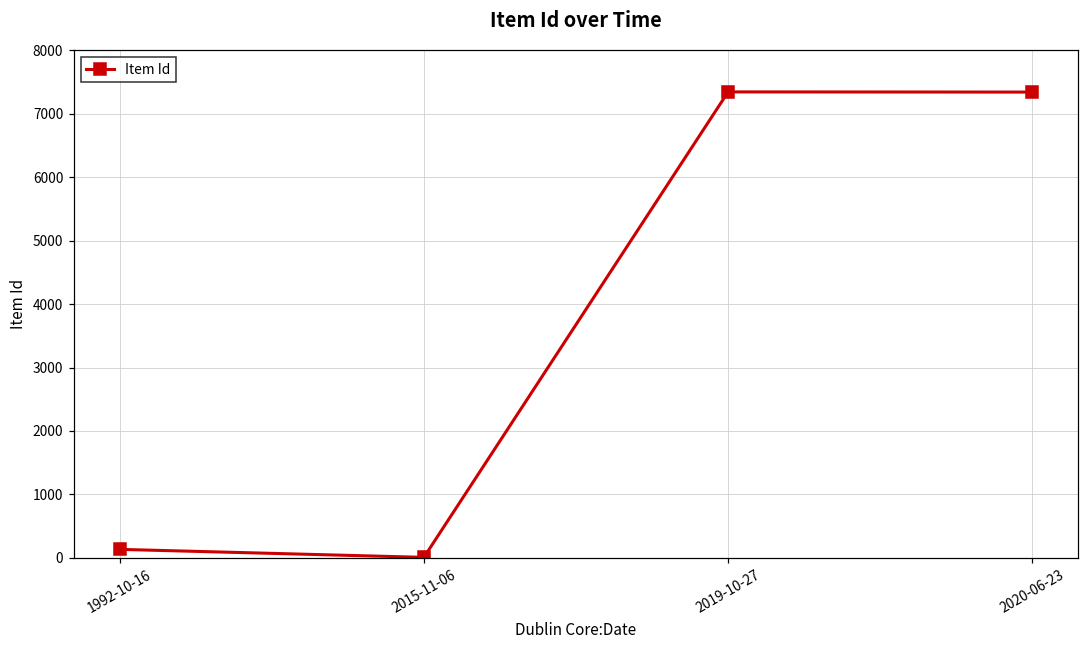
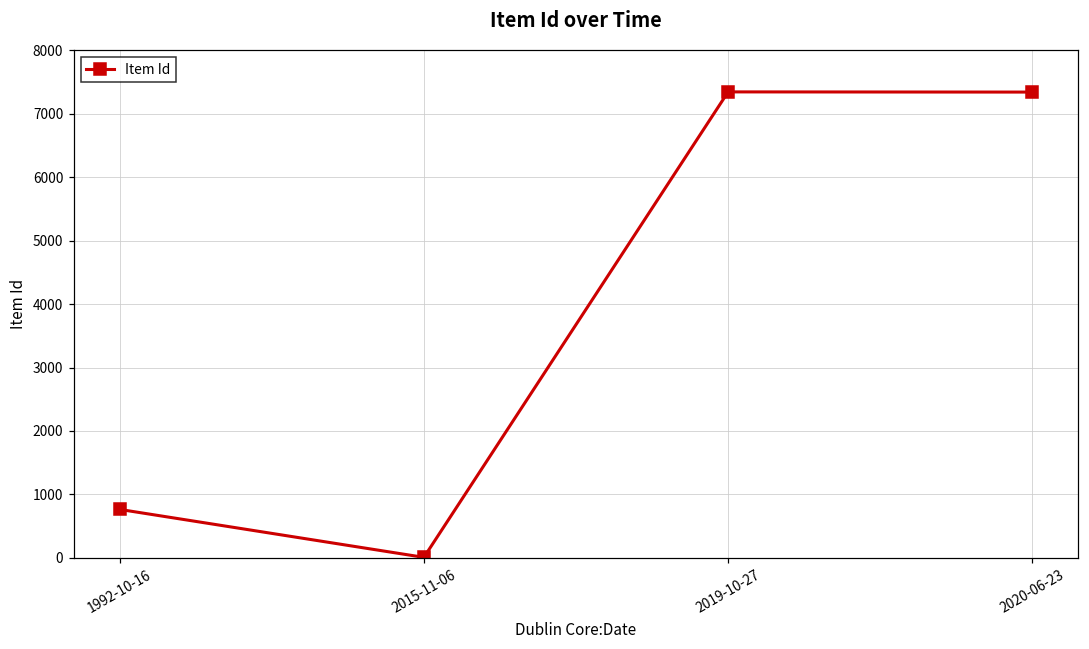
  {
-   "1992-10-16": 100,
+   "1992-10-16": 800,
    "2015-11-06": 0,
    "2019-10-27": 7300,
    "2020-06-23": 7300
  }
